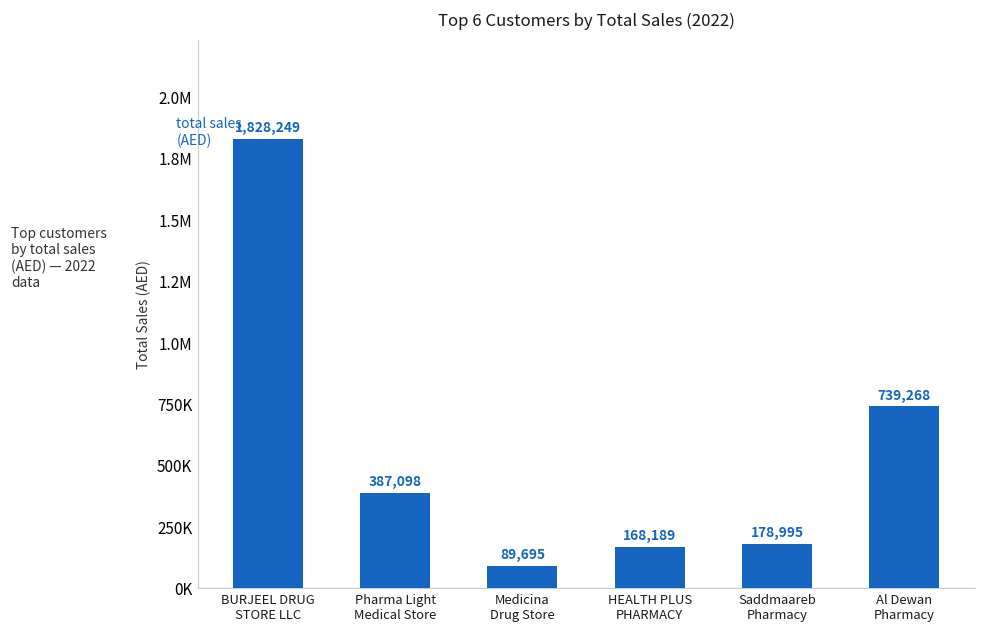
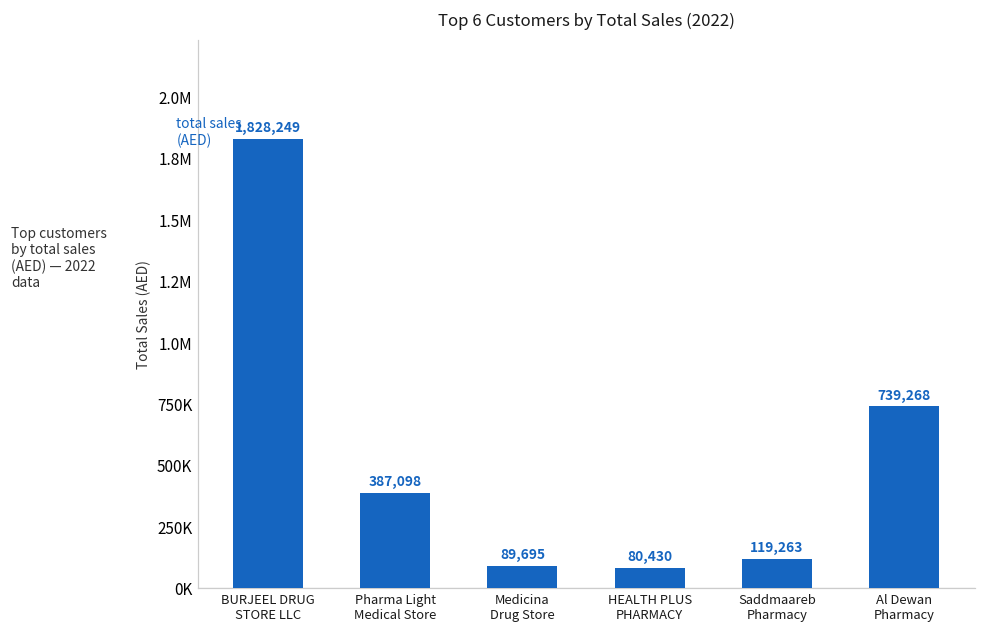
  {
    "BURJEEL DRUG STORE LLC": "1,828,249",
    "Pharma Light Medical Store": "387,098",
    "Medicina Drug Store": "89,695",
-   "HEALTH PLUS PHARMACY": "168,189",
-   "Saddmaareb Pharmacy": "178,995",
+   "HEALTH PLUS PHARMACY": "80,430",
+   "Saddmaareb Pharmacy": "119,263",
    "Al Dewan Pharmacy": "739,268"
  }
